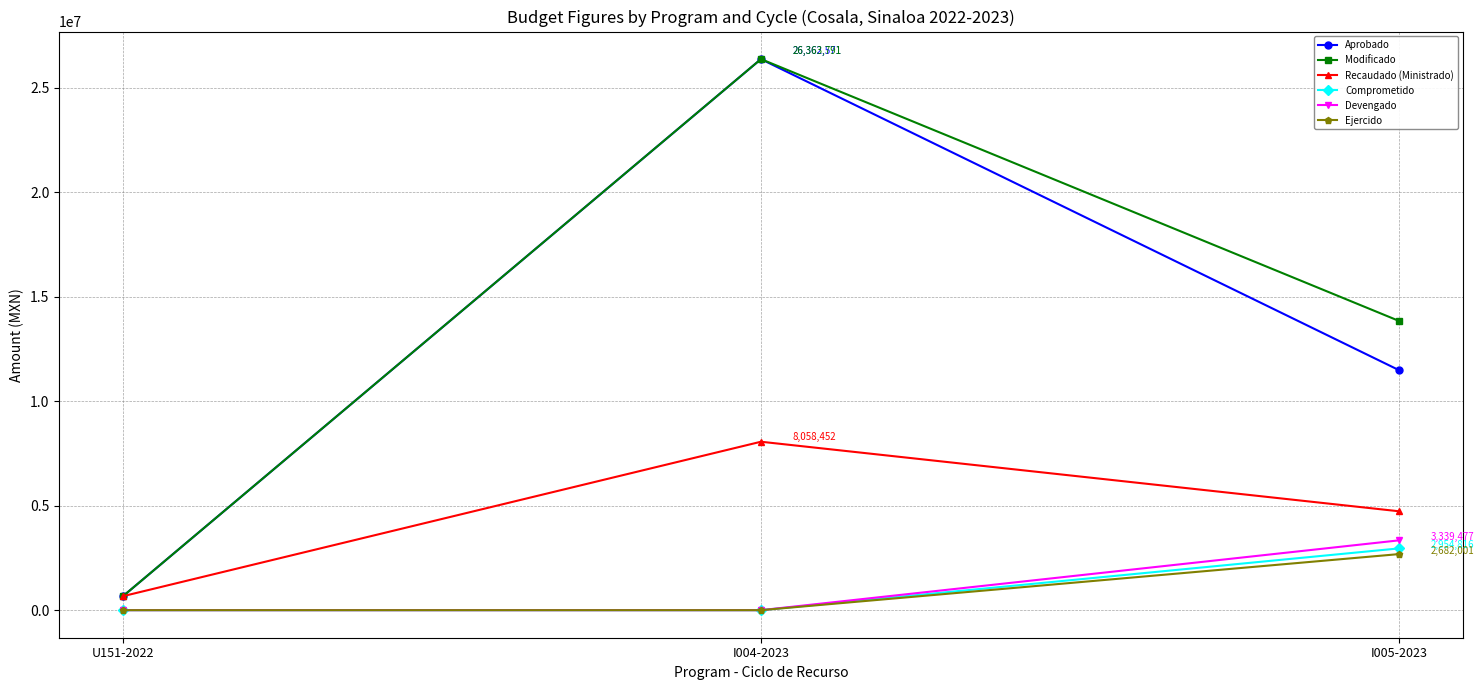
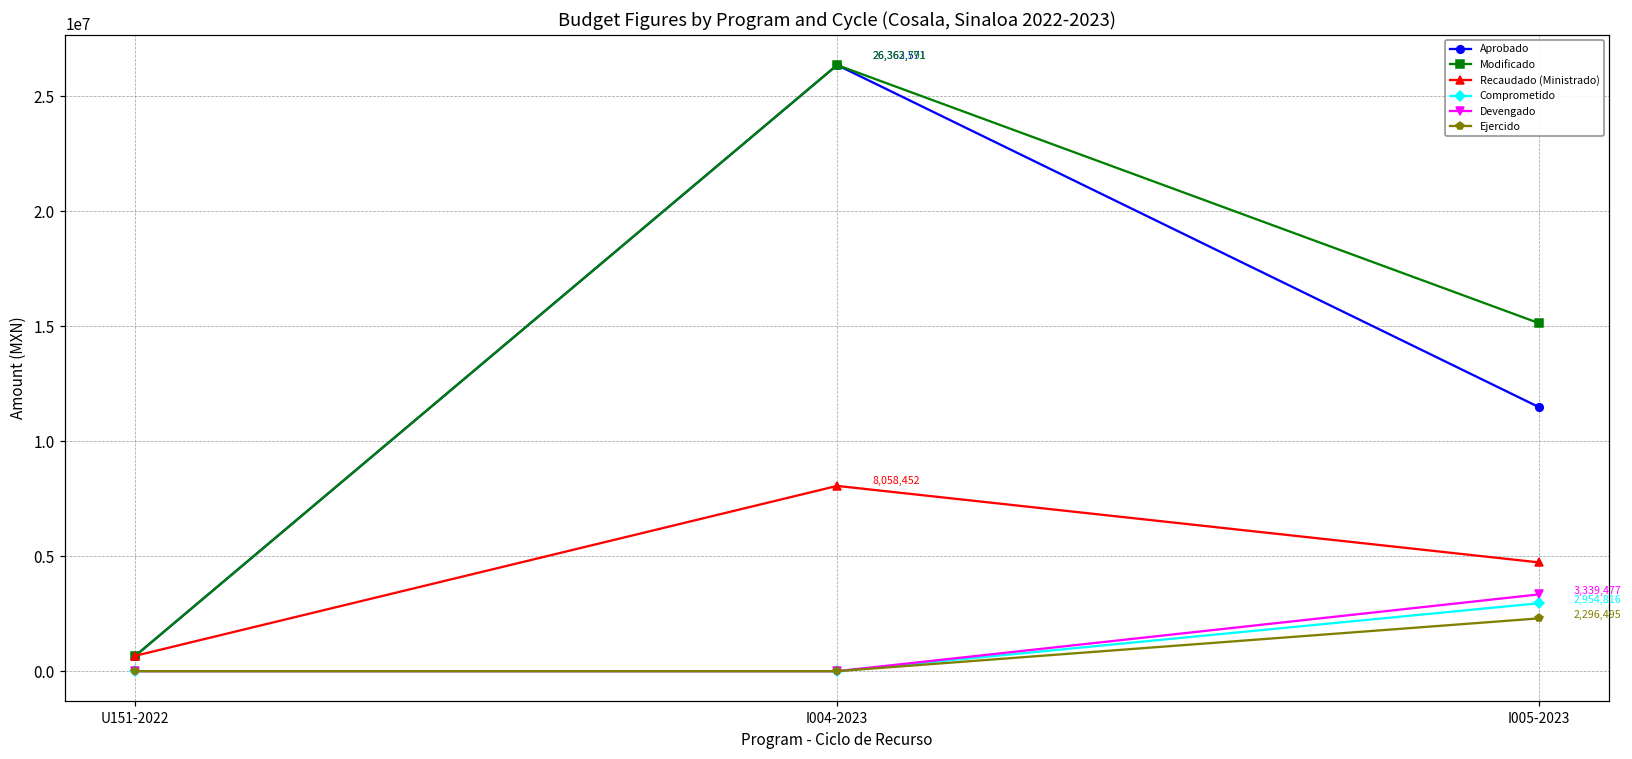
  {
    "Aprobado": {
      "I005-2023": "11500000"
    },
    "Modificado": {
-     "I005-2023": "13800000"
+     "I005-2023": "15100000"
    },
    "Recaudado (Ministrado)": {
      "I004-2023": "8100000",
      "I005-2023": "4700000"
    },
    "Comprometido": {
      "I005-2023": "3000000"
    },
    "Devengado": {
      "I005-2023": "3300000"
    },
    "Ejercido": {
-     "I005-2023": "2,682,001"
+     "I005-2023": "2,296,495"
    }
  }
